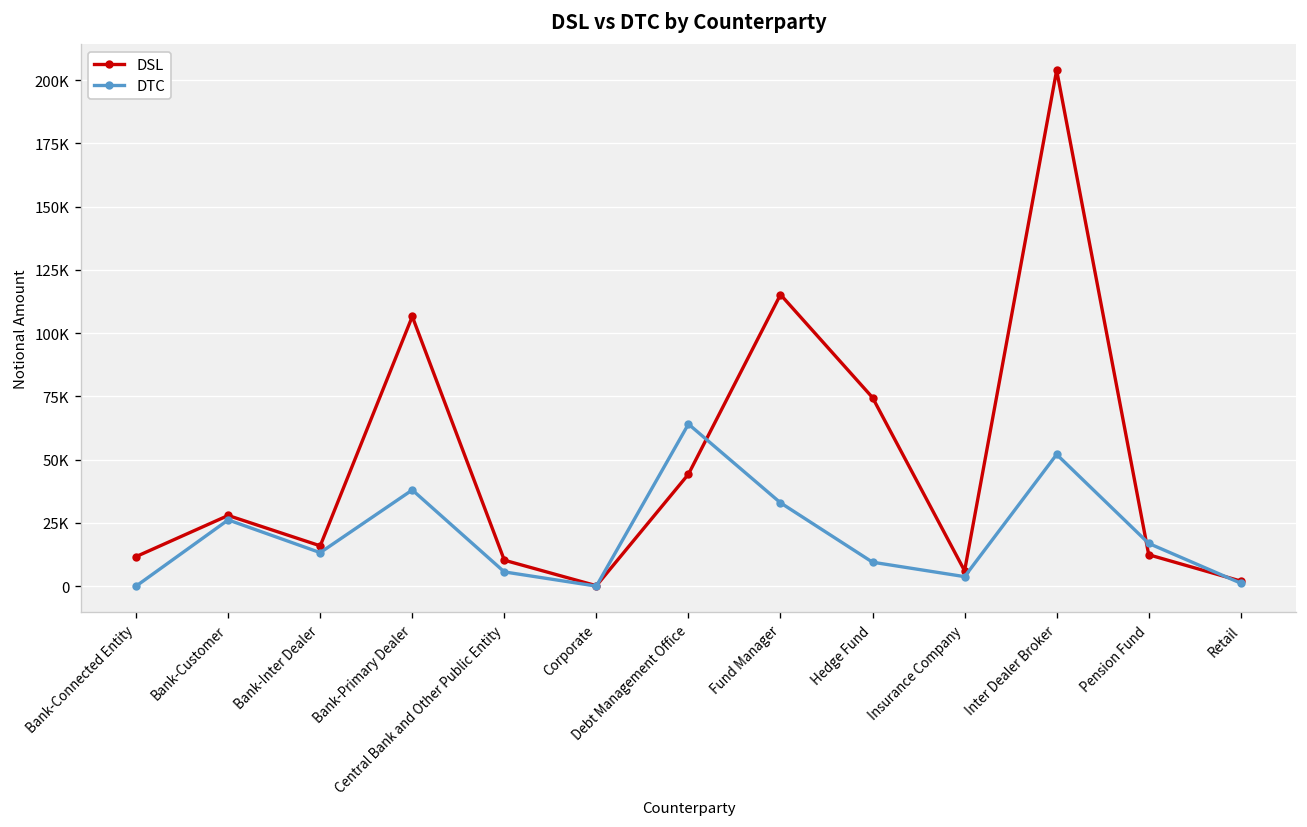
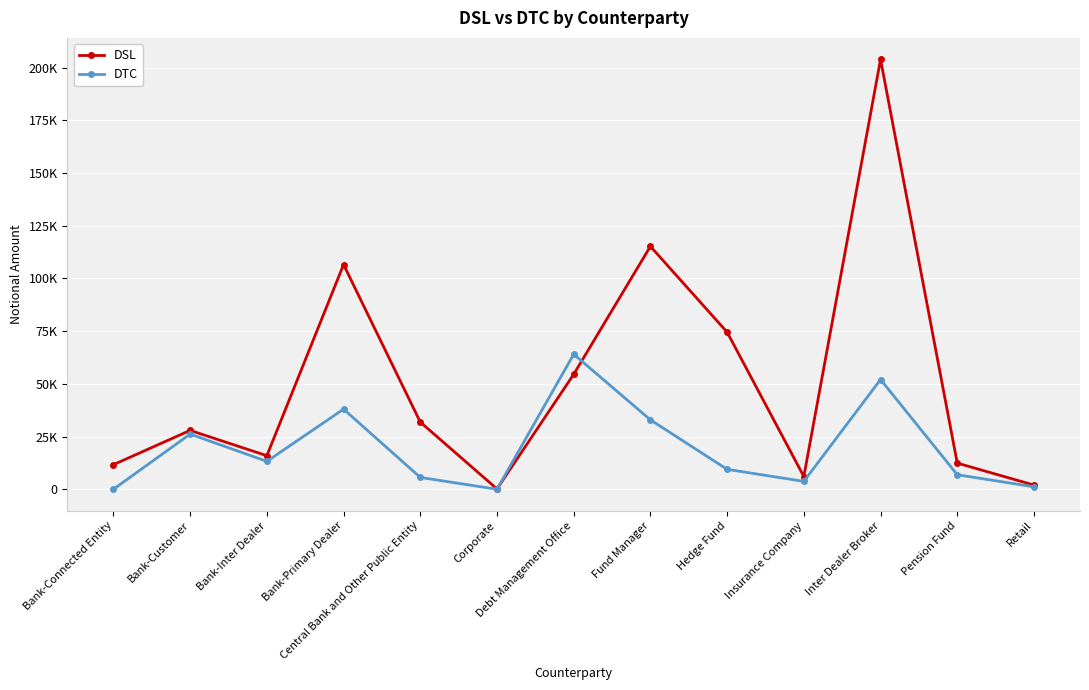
  {
    "DSL": {
      "Bank-Connected Entity": 12000,
      "Bank-Customer": 28000,
      "Bank-Inter Dealer": 16000,
      "Bank-Primary Dealer": 107000,
-     "Central Bank and Other Public Entity": 10000,
-     "Debt Management Office": 44000,
+     "Central Bank and Other Public Entity": 32000,
+     "Debt Management Office": 55000,
      "Fund Manager": 115000,
      "Hedge Fund": 75000,
      "Insurance Company": 6000,
      "Inter Dealer Broker": 204000,
      "Pension Fund": 12000
    },
    "DTC": {
      "Bank-Connected Entity": 0,
      "Bank-Customer": 26000,
      "Bank-Inter Dealer": 13000,
      "Bank-Primary Dealer": 38000,
      "Central Bank and Other Public Entity": 6000,
      "Debt Management Office": 64000,
      "Fund Manager": 33000,
      "Hedge Fund": 9000,
      "Insurance Company": 4000,
      "Inter Dealer Broker": 52000,
-     "Pension Fund": 17000
+     "Pension Fund": 7000
    }
  }
